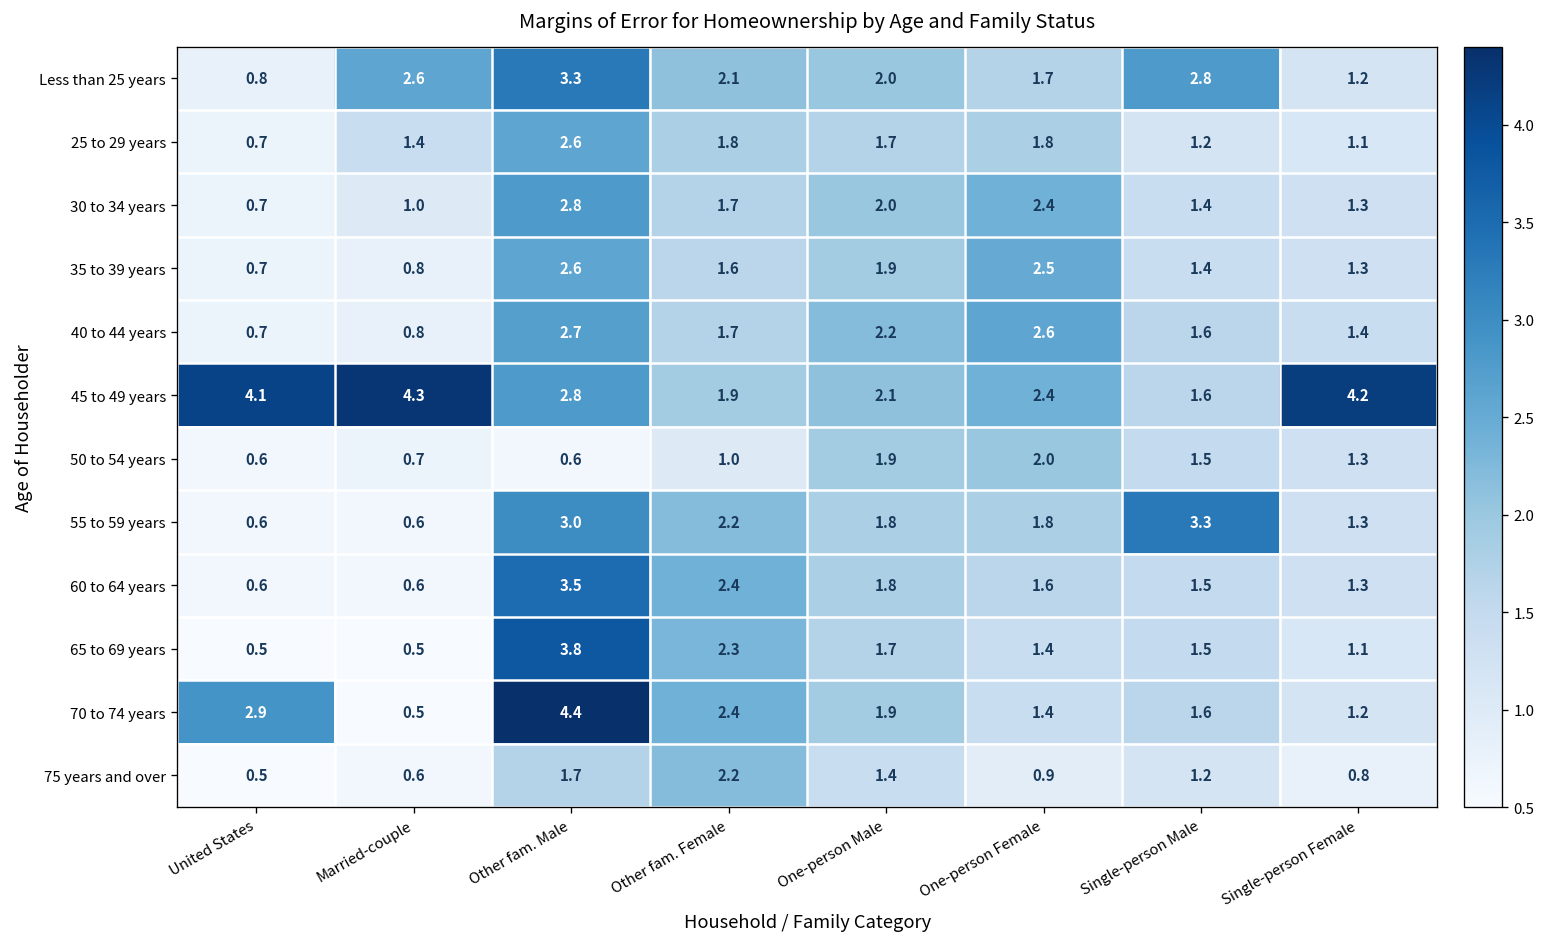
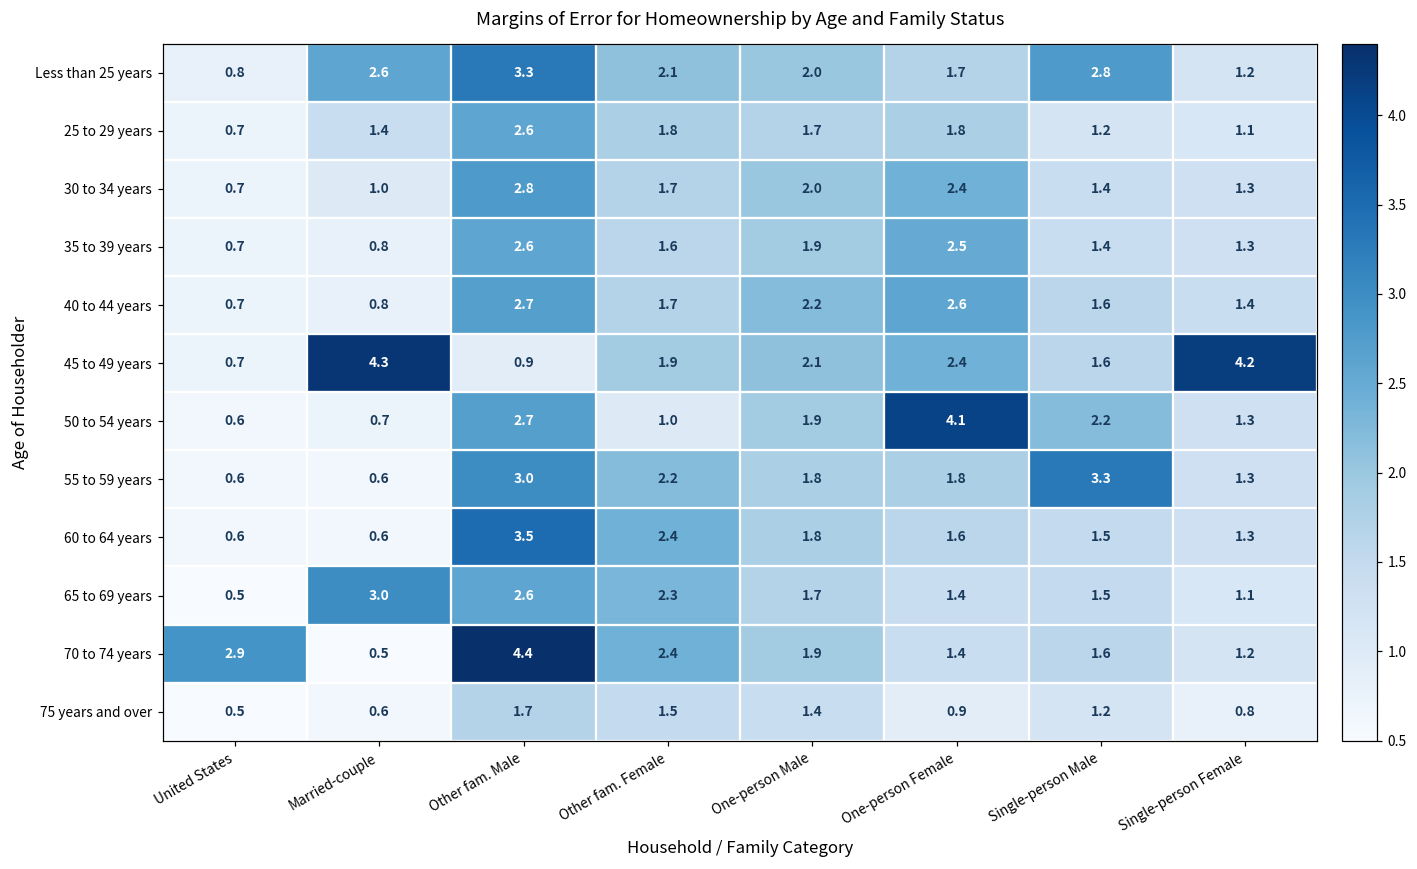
  {
    "Less than 25 years": {
      "United States": 0.8,
      "Married-couple": 2.6,
      "Other fam. Male": 3.3,
      "Other fam. Female": 2.1,
      "One-person Male": 2.0,
      "One-person Female": 1.7,
      "Single-person Male": 2.8,
      "Single-person Female": 1.2
    },
    "25 to 29 years": {
      "United States": 0.7,
      "Married-couple": 1.4,
      "Other fam. Male": 2.6,
      "Other fam. Female": 1.8,
      "One-person Male": 1.7,
      "One-person Female": 1.8,
      "Single-person Male": 1.2,
      "Single-person Female": 1.1
    },
    "30 to 34 years": {
      "United States": 0.7,
      "Married-couple": 1.0,
      "Other fam. Male": 2.8,
      "Other fam. Female": 1.7,
      "One-person Male": 2.0,
      "One-person Female": 2.4,
      "Single-person Male": 1.4,
      "Single-person Female": 1.3
    },
    "35 to 39 years": {
      "United States": 0.7,
      "Married-couple": 0.8,
      "Other fam. Male": 2.6,
      "Other fam. Female": 1.6,
      "One-person Male": 1.9,
      "One-person Female": 2.5,
      "Single-person Male": 1.4,
      "Single-person Female": 1.3
    },
    "40 to 44 years": {
      "United States": 0.7,
      "Married-couple": 0.8,
      "Other fam. Male": 2.7,
      "Other fam. Female": 1.7,
      "One-person Male": 2.2,
      "One-person Female": 2.6,
      "Single-person Male": 1.6,
      "Single-person Female": 1.4
    },
    "45 to 49 years": {
-     "United States": 4.1,
+     "United States": 0.7,
      "Married-couple": 4.3,
-     "Other fam. Male": 2.8,
+     "Other fam. Male": 0.9,
      "Other fam. Female": 1.9,
      "One-person Male": 2.1,
      "One-person Female": 2.4,
      "Single-person Male": 1.6,
      "Single-person Female": 4.2
    },
    "50 to 54 years": {
      "United States": 0.6,
      "Married-couple": 0.7,
-     "Other fam. Male": 0.6,
+     "Other fam. Male": 2.7,
      "Other fam. Female": 1.0,
      "One-person Male": 1.9,
-     "One-person Female": 2.0,
-     "Single-person Male": 1.5,
+     "One-person Female": 4.1,
+     "Single-person Male": 2.2,
      "Single-person Female": 1.3
    },
    "55 to 59 years": {
      "United States": 0.6,
      "Married-couple": 0.6,
      "Other fam. Male": 3.0,
      "Other fam. Female": 2.2,
      "One-person Male": 1.8,
      "One-person Female": 1.8,
      "Single-person Male": 3.3,
      "Single-person Female": 1.3
    },
    "60 to 64 years": {
      "United States": 0.6,
      "Married-couple": 0.6,
      "Other fam. Male": 3.5,
      "Other fam. Female": 2.4,
      "One-person Male": 1.8,
      "One-person Female": 1.6,
      "Single-person Male": 1.5,
      "Single-person Female": 1.3
    },
    "65 to 69 years": {
      "United States": 0.5,
-     "Married-couple": 0.5,
-     "Other fam. Male": 3.8,
+     "Married-couple": 3.0,
+     "Other fam. Male": 2.6,
      "Other fam. Female": 2.3,
      "One-person Male": 1.7,
      "One-person Female": 1.4,
      "Single-person Male": 1.5,
      "Single-person Female": 1.1
    },
    "70 to 74 years": {
      "United States": 2.9,
      "Married-couple": 0.5,
      "Other fam. Male": 4.4,
      "Other fam. Female": 2.4,
      "One-person Male": 1.9,
      "One-person Female": 1.4,
      "Single-person Male": 1.6,
      "Single-person Female": 1.2
    },
    "75 years and over": {
      "United States": 0.5,
      "Married-couple": 0.6,
      "Other fam. Male": 1.7,
-     "Other fam. Female": 2.2,
+     "Other fam. Female": 1.5,
      "One-person Male": 1.4,
      "One-person Female": 0.9,
      "Single-person Male": 1.2,
      "Single-person Female": 0.8
    }
  }
